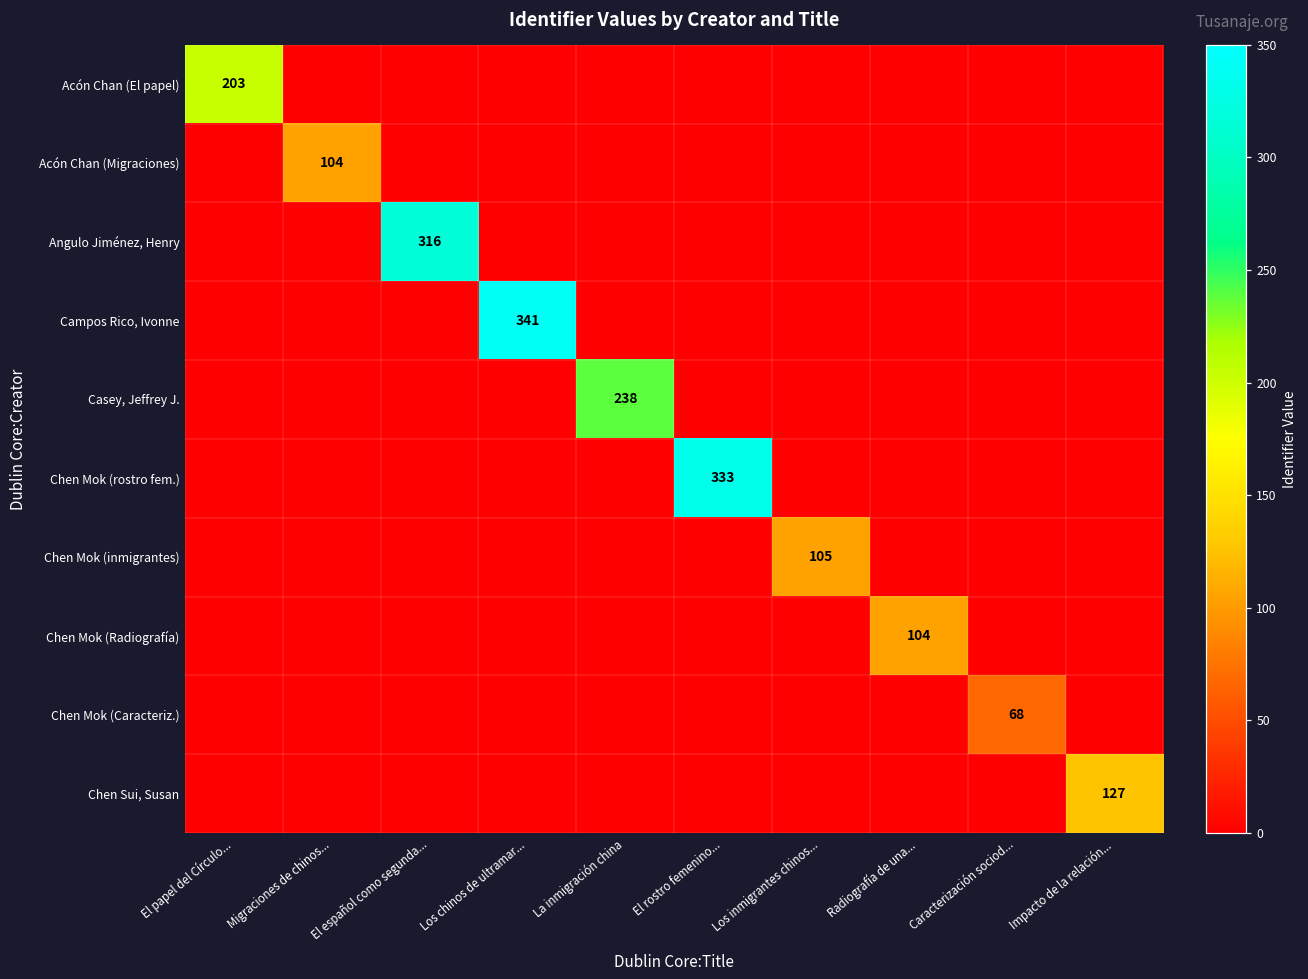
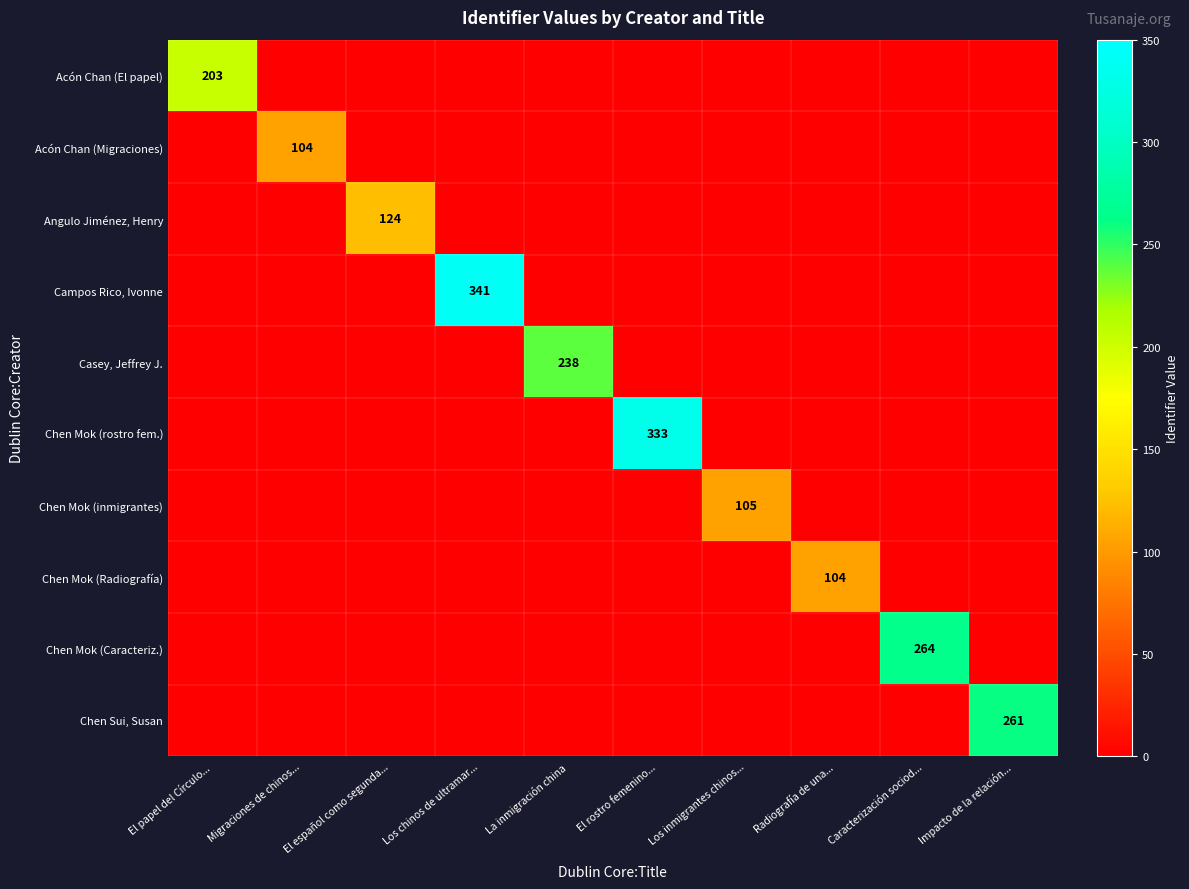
  {
    "Acón Chan (El papel)": {
      "El papel del Círculo...": 203
    },
    "Acón Chan (Migraciones)": {
      "Migraciones de chinos...": 104
    },
    "Angulo Jiménez, Henry": {
-     "El español como segunda...": 316
+     "El español como segunda...": 124
    },
    "Campos Rico, Ivonne": {
      "Los chinos de ultramar...": 341
    },
    "Casey, Jeffrey J.": {
      "La inmigración china": 238
    },
    "Chen Mok (rostro fem.)": {
      "El rostro femenino...": 333
    },
    "Chen Mok (inmigrantes)": {
      "Los inmigrantes chinos...": 105
    },
    "Chen Mok (Radiografía)": {
      "Radiografía de una...": 104
    },
    "Chen Mok (Caracteriz.)": {
-     "Caracterización sociod...": 68
+     "Caracterización sociod...": 264
    },
    "Chen Sui, Susan": {
-     "Impacto de la relación...": 127
+     "Impacto de la relación...": 261
    }
  }
